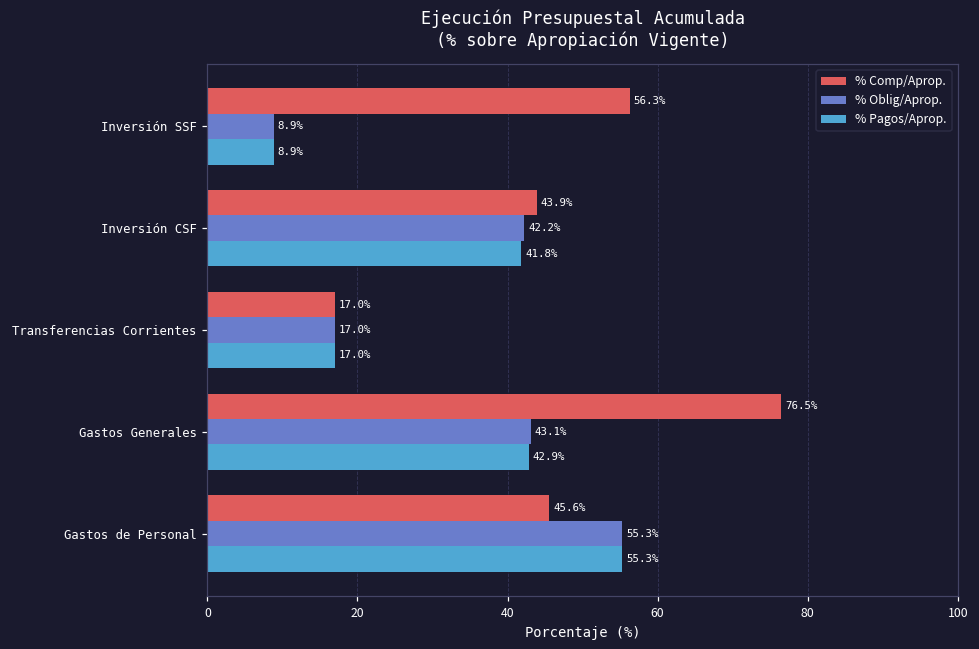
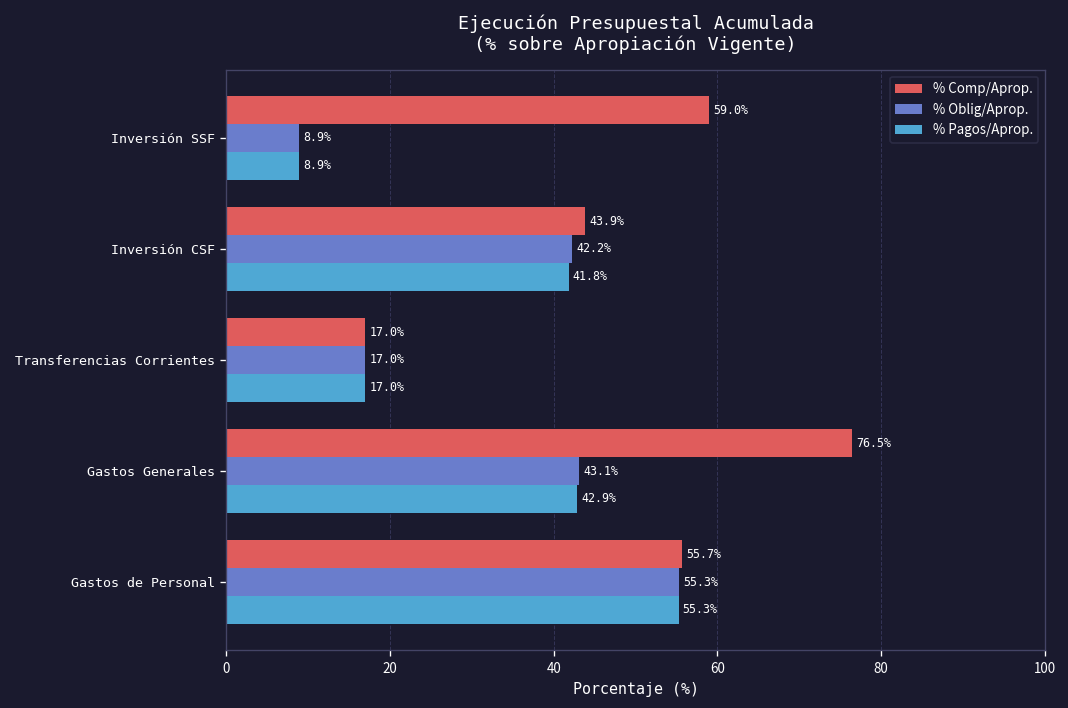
  {
    "% Comp/Aprop.": {
-     "Inversión SSF": "56.3%",
+     "Inversión SSF": "59.0%",
      "Inversión CSF": "43.9%",
      "Transferencias Corrientes": "17.0%",
      "Gastos Generales": "76.5%",
-     "Gastos de Personal": "45.6%"
+     "Gastos de Personal": "55.7%"
    }
  }
